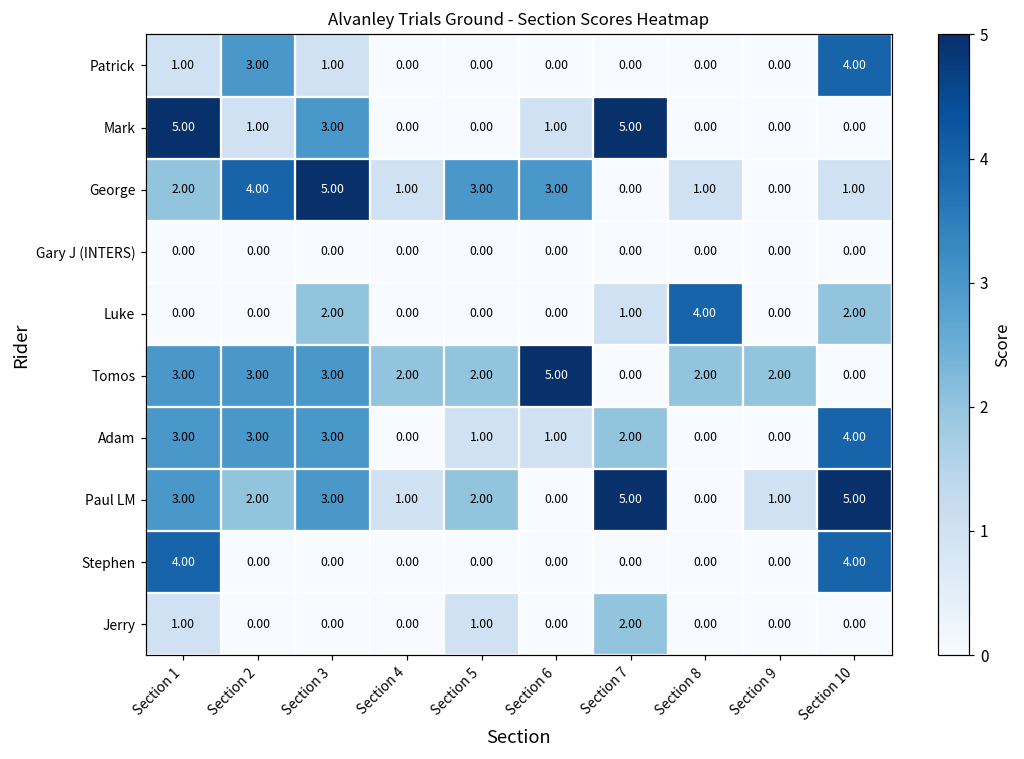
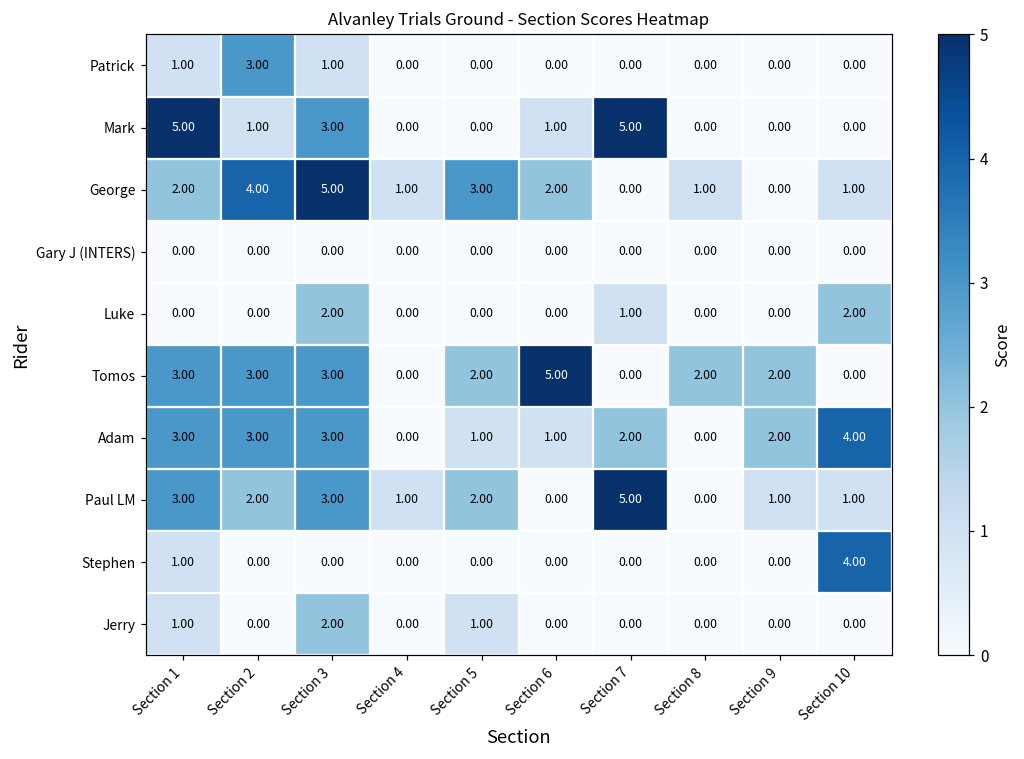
  {
    "Patrick": {
      "Section 1": 1.00,
      "Section 2": 3.00,
      "Section 3": 1.00,
      "Section 4": 0.00,
      "Section 5": 0.00,
      "Section 6": 0.00,
      "Section 7": 0.00,
      "Section 8": 0.00,
      "Section 9": 0.00,
-     "Section 10": 4.00
+     "Section 10": 0.00
    },
    "Mark": {
      "Section 1": 5.00,
      "Section 2": 1.00,
      "Section 3": 3.00,
      "Section 4": 0.00,
      "Section 5": 0.00,
      "Section 6": 1.00,
      "Section 7": 5.00,
      "Section 8": 0.00,
      "Section 9": 0.00,
      "Section 10": 0.00
    },
    "George": {
      "Section 1": 2.00,
      "Section 2": 4.00,
      "Section 3": 5.00,
      "Section 4": 1.00,
      "Section 5": 3.00,
-     "Section 6": 3.00,
+     "Section 6": 2.00,
      "Section 7": 0.00,
      "Section 8": 1.00,
      "Section 9": 0.00,
      "Section 10": 1.00
    },
    "Gary J (INTERS)": {
      "Section 1": 0.00,
      "Section 2": 0.00,
      "Section 3": 0.00,
      "Section 4": 0.00,
      "Section 5": 0.00,
      "Section 6": 0.00,
      "Section 7": 0.00,
      "Section 8": 0.00,
      "Section 9": 0.00,
      "Section 10": 0.00
    },
    "Luke": {
      "Section 1": 0.00,
      "Section 2": 0.00,
      "Section 3": 2.00,
      "Section 4": 0.00,
      "Section 5": 0.00,
      "Section 6": 0.00,
      "Section 7": 1.00,
-     "Section 8": 4.00,
+     "Section 8": 0.00,
      "Section 9": 0.00,
      "Section 10": 2.00
    },
    "Tomos": {
      "Section 1": 3.00,
      "Section 2": 3.00,
      "Section 3": 3.00,
-     "Section 4": 2.00,
+     "Section 4": 0.00,
      "Section 5": 2.00,
      "Section 6": 5.00,
      "Section 7": 0.00,
      "Section 8": 2.00,
      "Section 9": 2.00,
      "Section 10": 0.00
    },
    "Adam": {
      "Section 1": 3.00,
      "Section 2": 3.00,
      "Section 3": 3.00,
      "Section 4": 0.00,
      "Section 5": 1.00,
      "Section 6": 1.00,
      "Section 7": 2.00,
      "Section 8": 0.00,
-     "Section 9": 0.00,
+     "Section 9": 2.00,
      "Section 10": 4.00
    },
    "Paul LM": {
      "Section 1": 3.00,
      "Section 2": 2.00,
      "Section 3": 3.00,
      "Section 4": 1.00,
      "Section 5": 2.00,
      "Section 6": 0.00,
      "Section 7": 5.00,
      "Section 8": 0.00,
      "Section 9": 1.00,
-     "Section 10": 5.00
+     "Section 10": 1.00
    },
    "Stephen": {
-     "Section 1": 4.00,
+     "Section 1": 1.00,
      "Section 2": 0.00,
      "Section 3": 0.00,
      "Section 4": 0.00,
      "Section 5": 0.00,
      "Section 6": 0.00,
      "Section 7": 0.00,
      "Section 8": 0.00,
      "Section 9": 0.00,
      "Section 10": 4.00
    },
    "Jerry": {
      "Section 1": 1.00,
      "Section 2": 0.00,
-     "Section 3": 0.00,
+     "Section 3": 2.00,
      "Section 4": 0.00,
      "Section 5": 1.00,
      "Section 6": 0.00,
-     "Section 7": 2.00,
+     "Section 7": 0.00,
      "Section 8": 0.00,
      "Section 9": 0.00,
      "Section 10": 0.00
    }
  }
